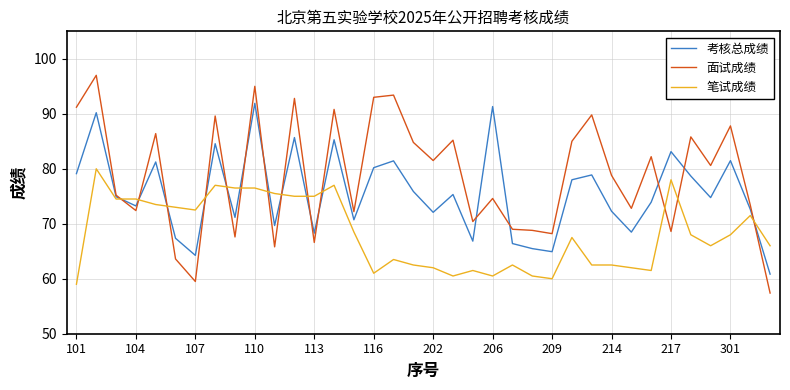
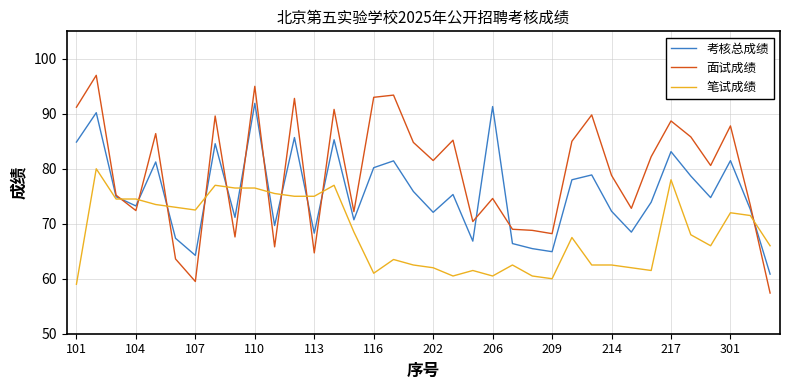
  {
    "考核总成绩": {
-     "101": 79,
+     "101": 85,
      "104": 73,
      "107": 64,
      "110": 92,
      "113": 68,
      "116": 80,
      "202": 72,
      "206": 91,
      "209": 65,
      "214": 72,
      "217": 83,
      "301": 81
    },
    "面试成绩": {
      "101": 91,
      "104": 72,
      "107": 60,
      "110": 95,
-     "113": 67,
+     "113": 65,
      "116": 93,
      "202": 82,
      "206": 75,
      "209": 68,
      "214": 79,
-     "217": 69,
+     "217": 89,
      "301": 88
    },
    "笔试成绩": {
      "101": 59,
      "104": 75,
      "107": 73,
      "110": 77,
      "113": 75,
      "116": 61,
      "202": 62,
      "206": 61,
      "209": 60,
      "214": 63,
      "217": 78,
-     "301": 68
+     "301": 72
    }
  }
